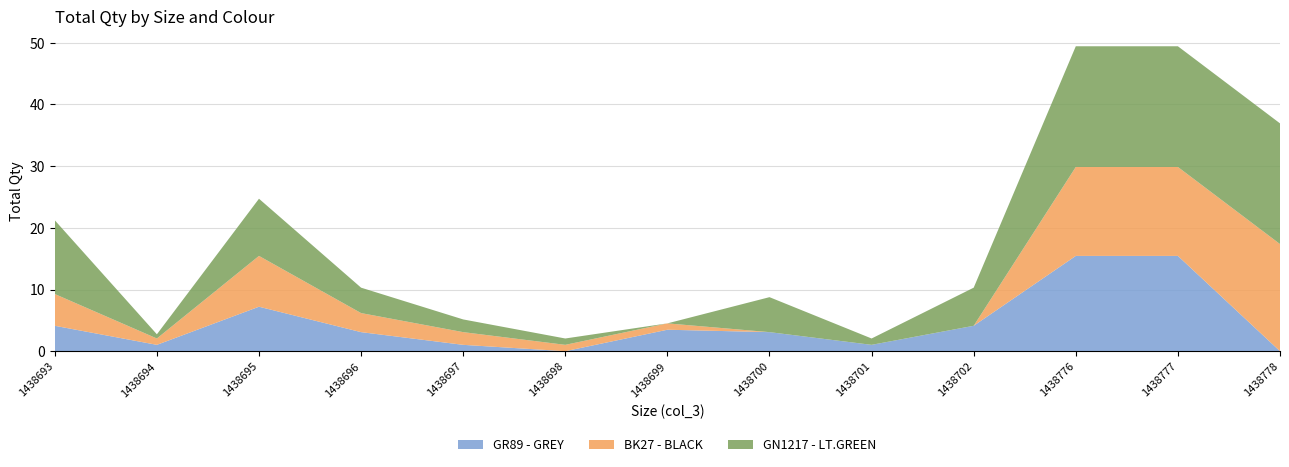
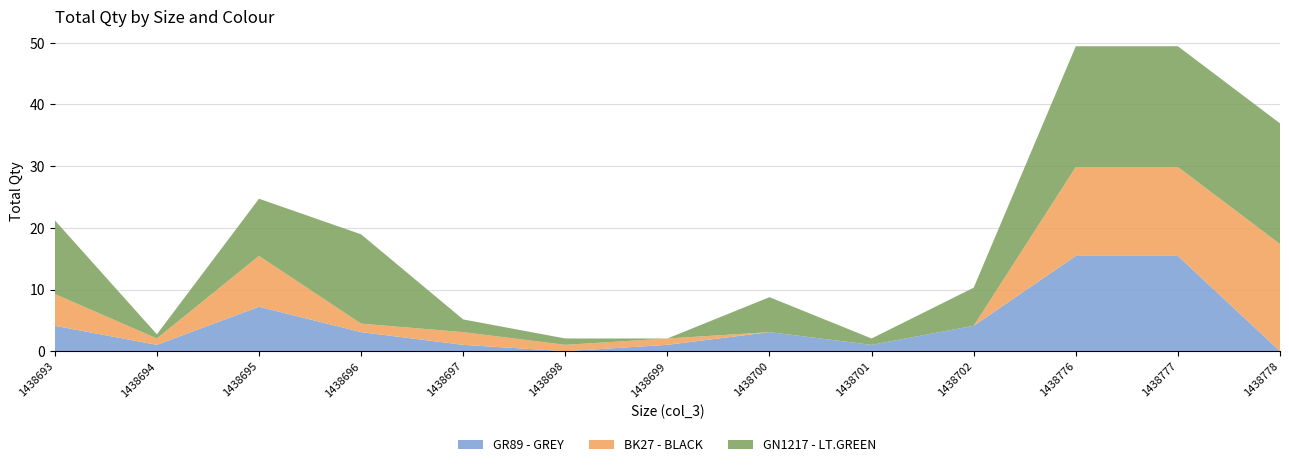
  {
    "GR89 - GREY": {
      "1438693": 4,
      "1438694": 1,
      "1438695": 7,
      "1438696": 3,
      "1438697": 1,
      "1438698": 0,
-     "1438699": 3,
+     "1438699": 1,
      "1438776": 15,
      "1438777": 15,
      "1438778": 0
    },
    "BK27 - BLACK": {
      "1438693": 5,
      "1438694": 1,
      "1438695": 8,
-     "1438696": 3,
+     "1438696": 1,
      "1438697": 2,
      "1438698": 1,
      "1438776": 14,
      "1438777": 14,
      "1438778": 17
    },
    "GN1217 - LT.GREEN": {
      "1438693": 12,
      "1438694": 1,
      "1438695": 9,
-     "1438696": 4,
+     "1438696": 14,
      "1438697": 2,
      "1438698": 1,
      "1438700": 6,
      "1438701": 1,
      "1438702": 6,
      "1438776": 20,
      "1438777": 20,
      "1438778": 20
    }
  }
